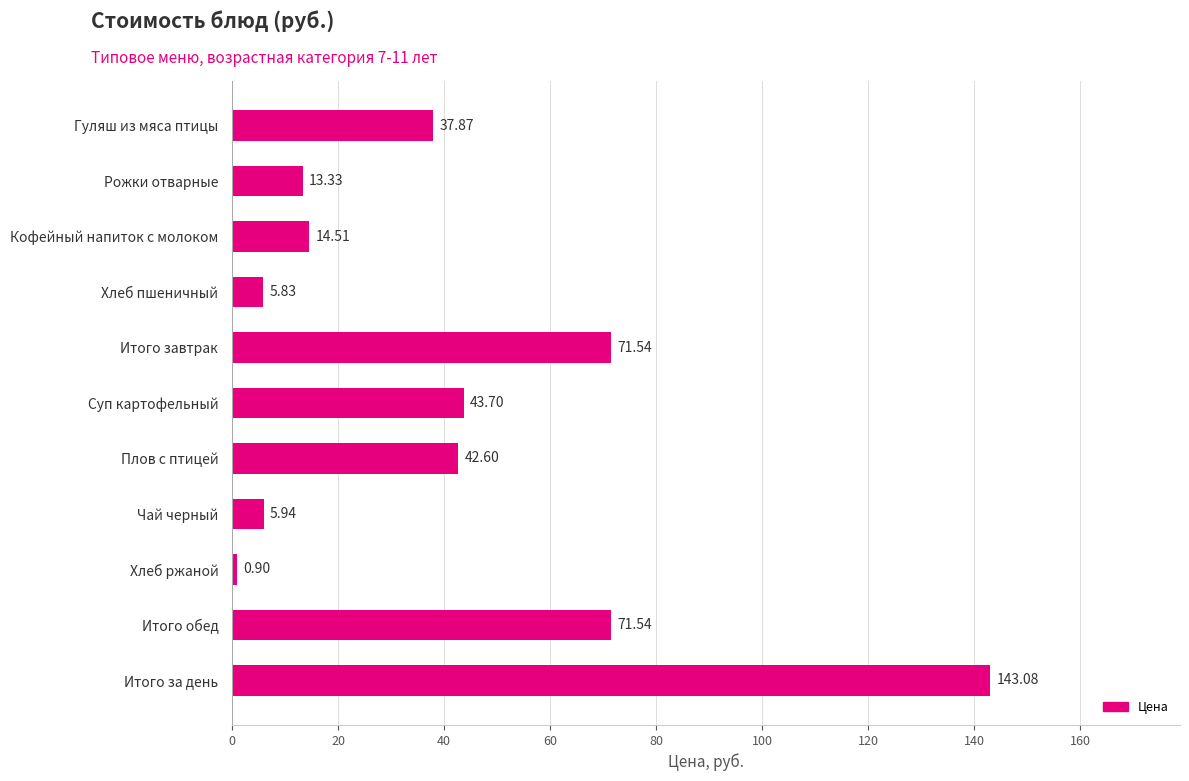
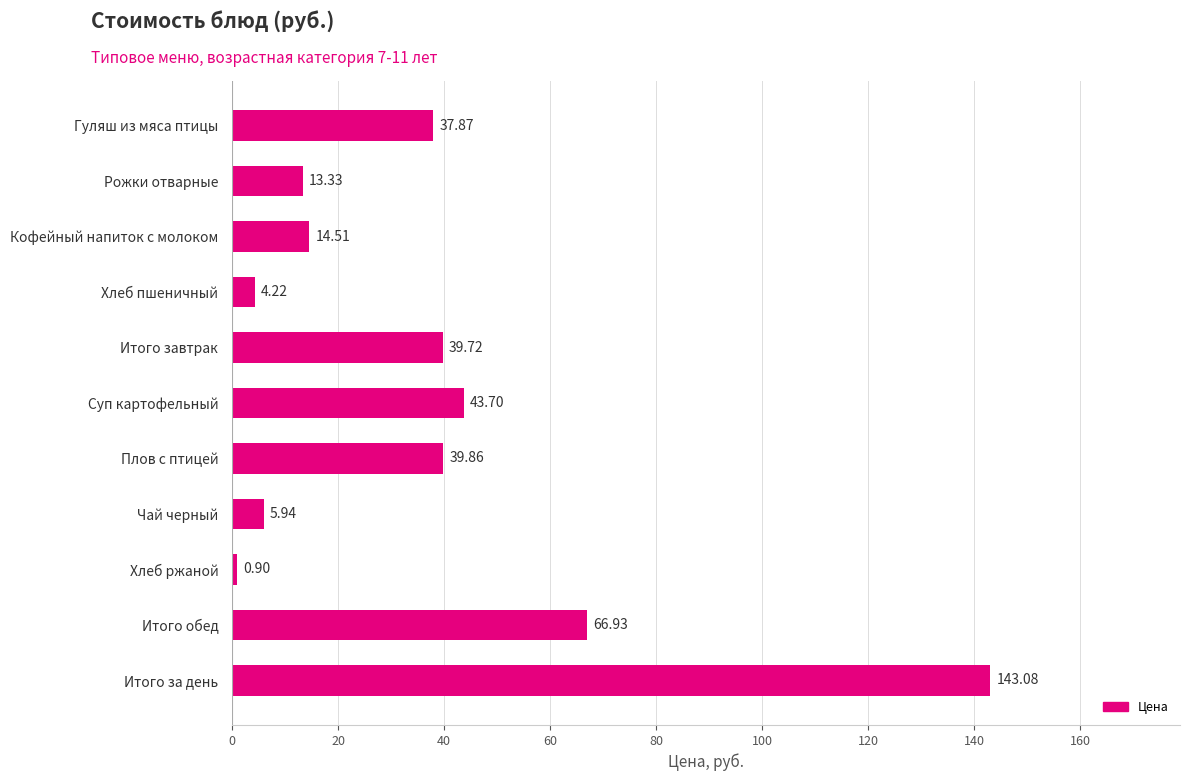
  {
    "Гуляш из мяса птицы": 37.87,
    "Рожки отварные": 13.33,
    "Кофейный напиток с молоком": 14.51,
-   "Хлеб пшеничный": 5.83,
-   "Итого завтрак": 71.54,
+   "Хлеб пшеничный": 4.22,
+   "Итого завтрак": 39.72,
    "Суп картофельный": 43.70,
-   "Плов с птицей": 42.60,
+   "Плов с птицей": 39.86,
    "Чай черный": 5.94,
    "Хлеб ржаной": 0.90,
-   "Итого обед": 71.54,
+   "Итого обед": 66.93,
    "Итого за день": 143.08
  }
